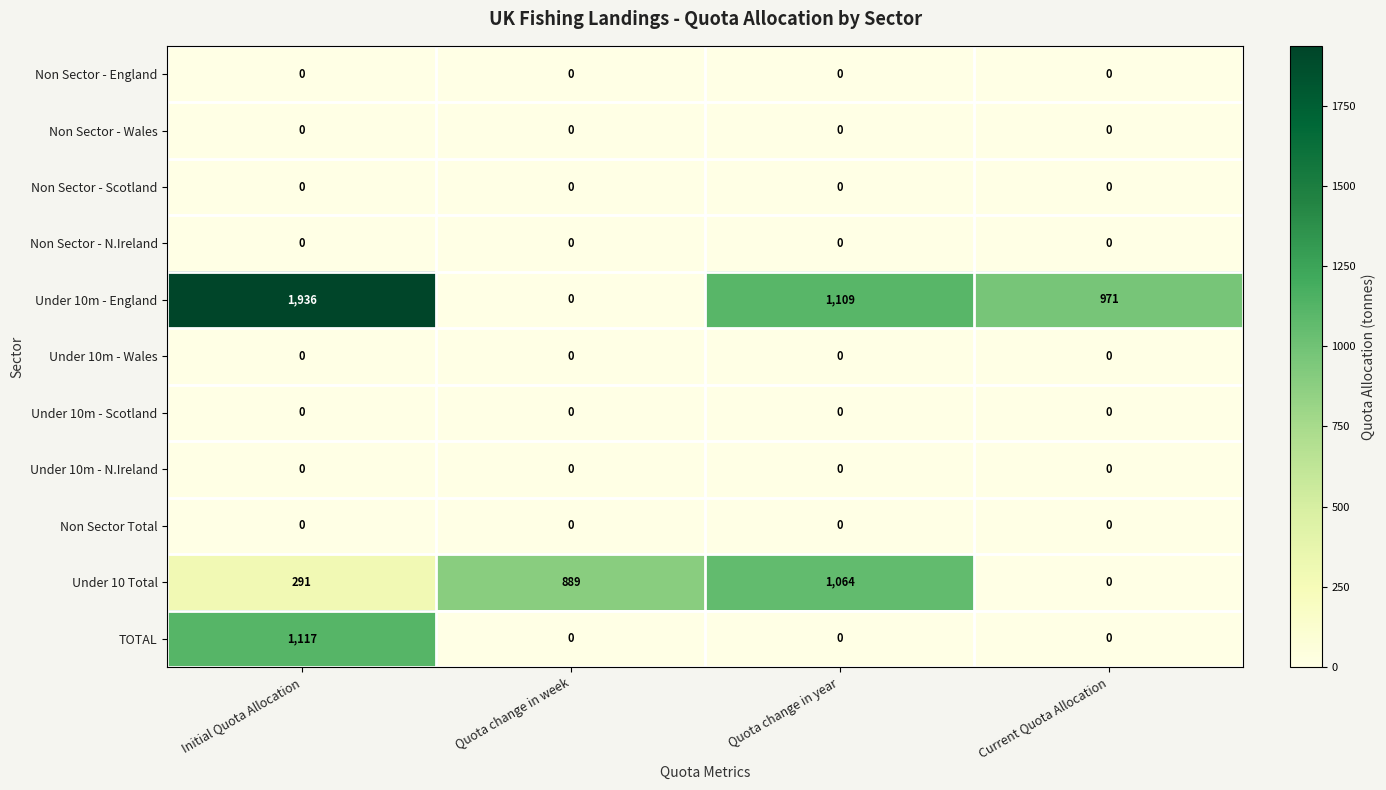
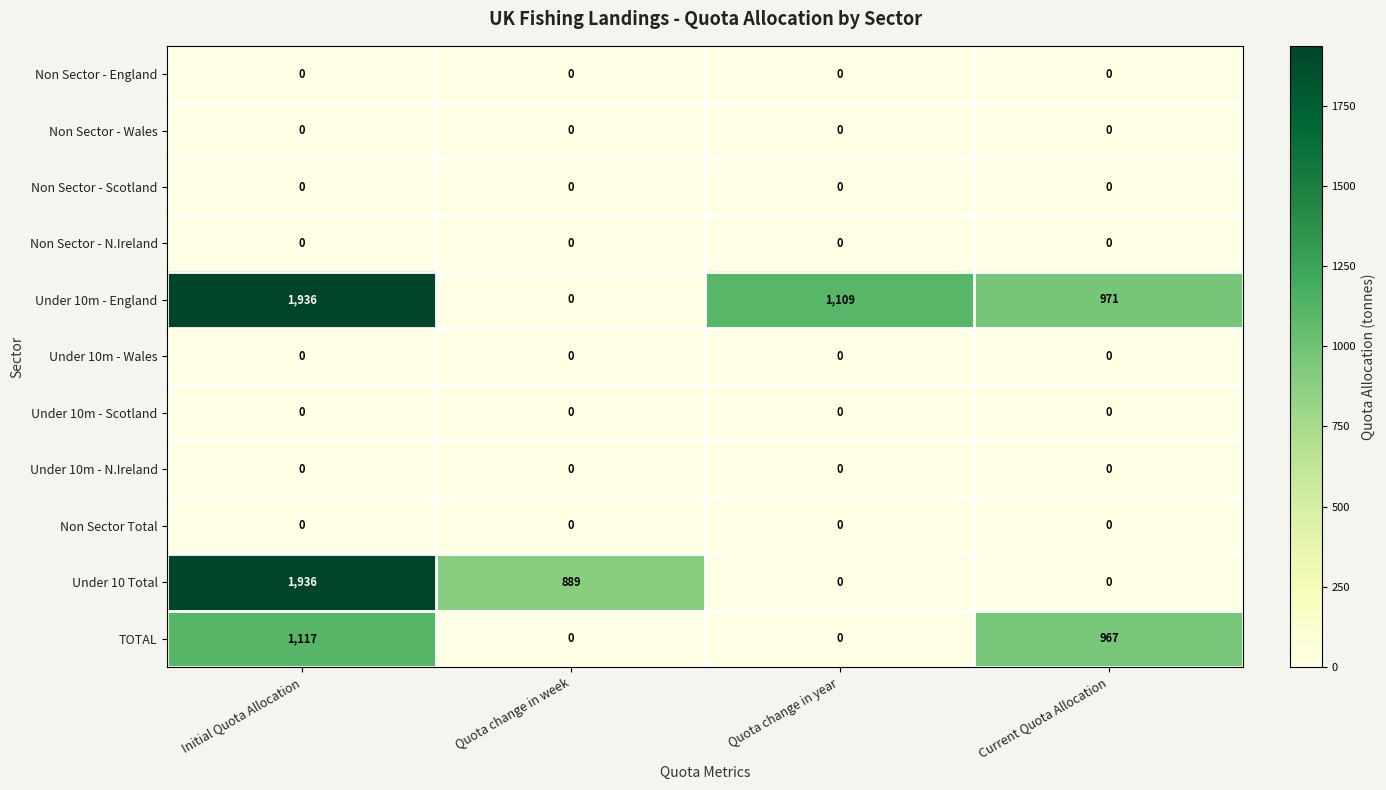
  {
    "Non Sector - England": {
      "Initial Quota Allocation": "0",
      "Quota change in week": "0",
      "Quota change in year": "0",
      "Current Quota Allocation": "0"
    },
    "Non Sector - Wales": {
      "Initial Quota Allocation": "0",
      "Quota change in week": "0",
      "Quota change in year": "0",
      "Current Quota Allocation": "0"
    },
    "Non Sector - Scotland": {
      "Initial Quota Allocation": "0",
      "Quota change in week": "0",
      "Quota change in year": "0",
      "Current Quota Allocation": "0"
    },
    "Non Sector - N.Ireland": {
      "Initial Quota Allocation": "0",
      "Quota change in week": "0",
      "Quota change in year": "0",
      "Current Quota Allocation": "0"
    },
    "Under 10m - England": {
      "Initial Quota Allocation": "1,936",
      "Quota change in week": "0",
      "Quota change in year": "1,109",
      "Current Quota Allocation": "971"
    },
    "Under 10m - Wales": {
      "Initial Quota Allocation": "0",
      "Quota change in week": "0",
      "Quota change in year": "0",
      "Current Quota Allocation": "0"
    },
    "Under 10m - Scotland": {
      "Initial Quota Allocation": "0",
      "Quota change in week": "0",
      "Quota change in year": "0",
      "Current Quota Allocation": "0"
    },
    "Under 10m - N.Ireland": {
      "Initial Quota Allocation": "0",
      "Quota change in week": "0",
      "Quota change in year": "0",
      "Current Quota Allocation": "0"
    },
    "Non Sector Total": {
      "Initial Quota Allocation": "0",
      "Quota change in week": "0",
      "Quota change in year": "0",
      "Current Quota Allocation": "0"
    },
    "Under 10 Total": {
-     "Initial Quota Allocation": "291",
+     "Initial Quota Allocation": "1,936",
      "Quota change in week": "889",
-     "Quota change in year": "1,064",
+     "Quota change in year": "0",
      "Current Quota Allocation": "0"
    },
    "TOTAL": {
      "Initial Quota Allocation": "1,117",
      "Quota change in week": "0",
      "Quota change in year": "0",
-     "Current Quota Allocation": "0"
+     "Current Quota Allocation": "967"
    }
  }
